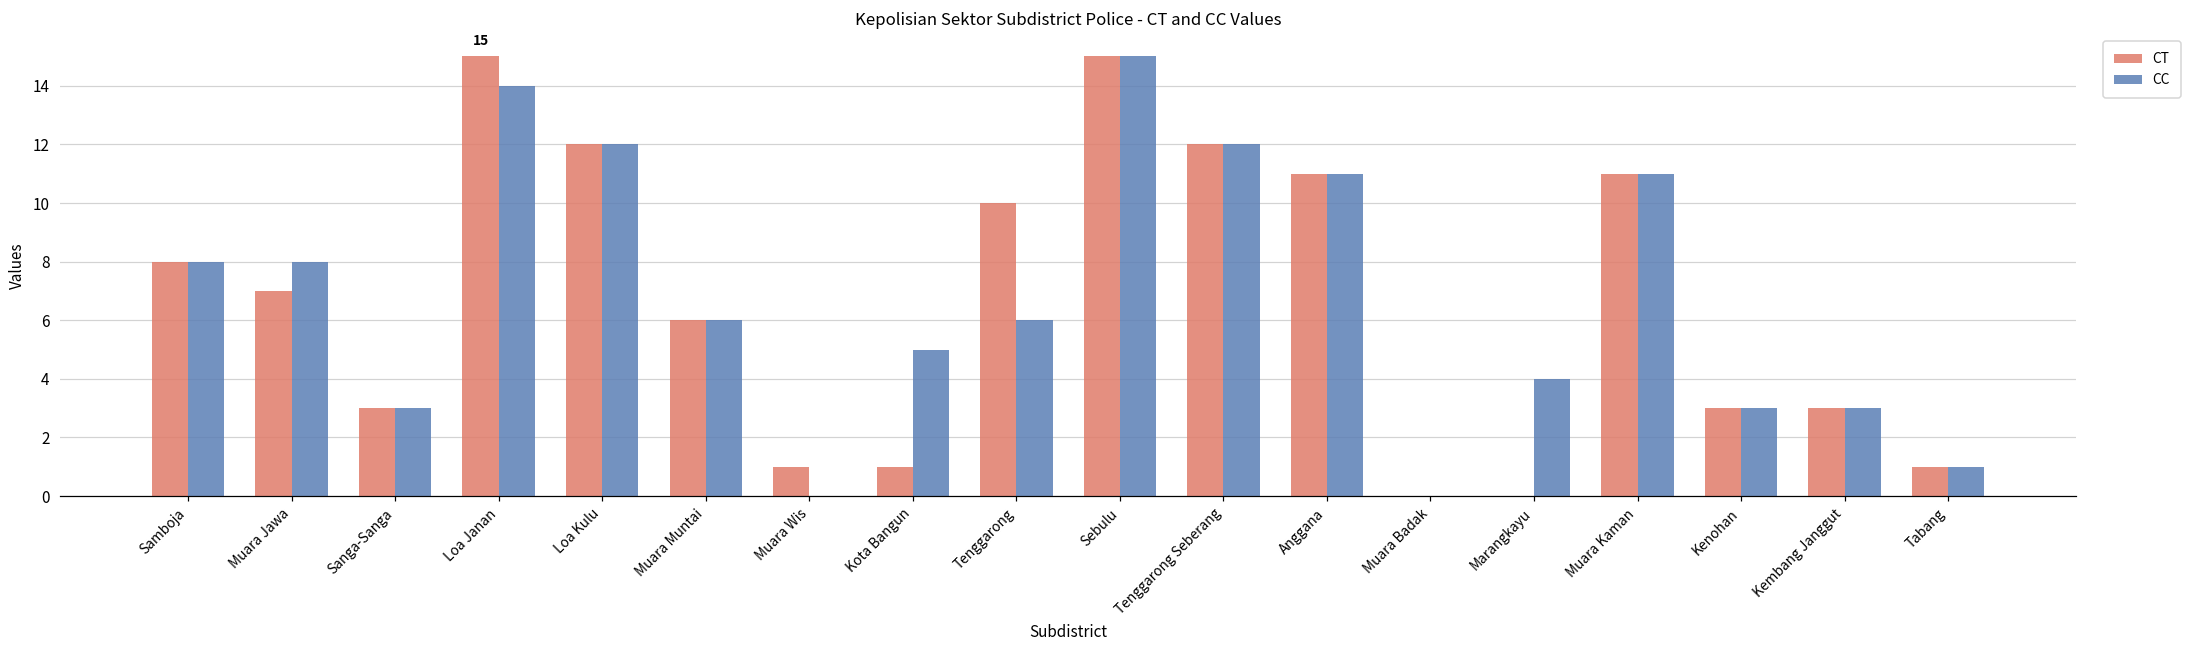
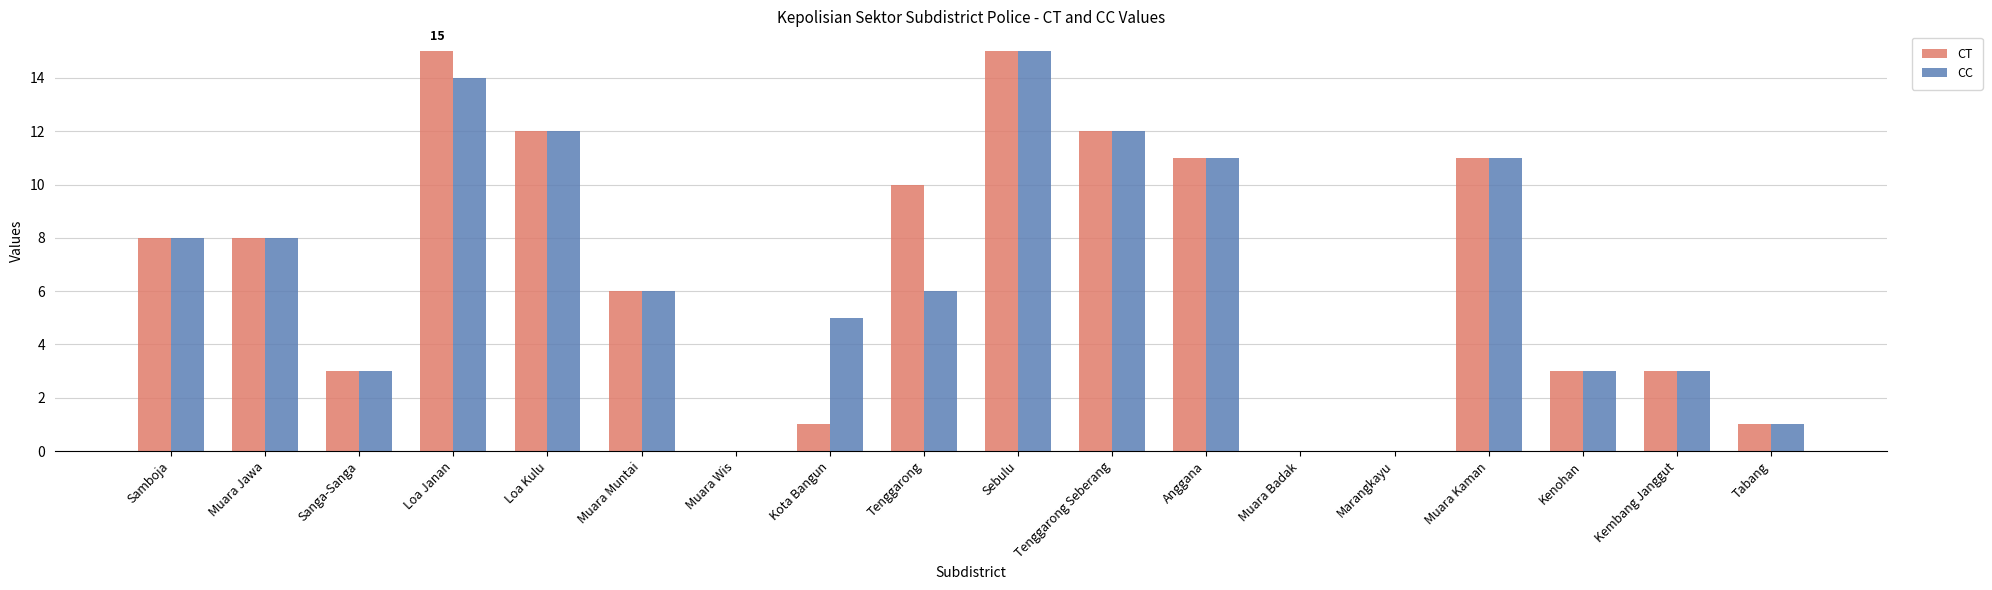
  {
    "CT": {
      "Samboja": 8,
-     "Muara Jawa": 7,
+     "Muara Jawa": 8,
      "Sanga-Sanga": 3,
      "Loa Kulu": 12,
      "Muara Muntai": 6,
-     "Muara Wis": 1,
+     "Muara Wis": 0,
      "Kota Bangun": 1,
      "Tenggarong": 10,
      "Sebulu": 15,
      "Tenggarong Seberang": 12,
      "Anggana": 11,
      "Muara Badak": 0,
      "Marangkayu": 0,
      "Muara Kaman": 11,
      "Kenohan": 3,
      "Kembang Janggut": 3,
      "Tabang": 1
    },
    "CC": {
      "Samboja": 8,
      "Muara Jawa": 8,
      "Sanga-Sanga": 3,
      "Loa Janan": 14,
      "Loa Kulu": 12,
      "Muara Muntai": 6,
      "Muara Wis": 0,
      "Kota Bangun": 5,
      "Tenggarong": 6,
      "Sebulu": 15,
      "Tenggarong Seberang": 12,
      "Anggana": 11,
      "Muara Badak": 0,
-     "Marangkayu": 4,
+     "Marangkayu": 0,
      "Muara Kaman": 11,
      "Kenohan": 3,
      "Kembang Janggut": 3,
      "Tabang": 1
    }
  }
